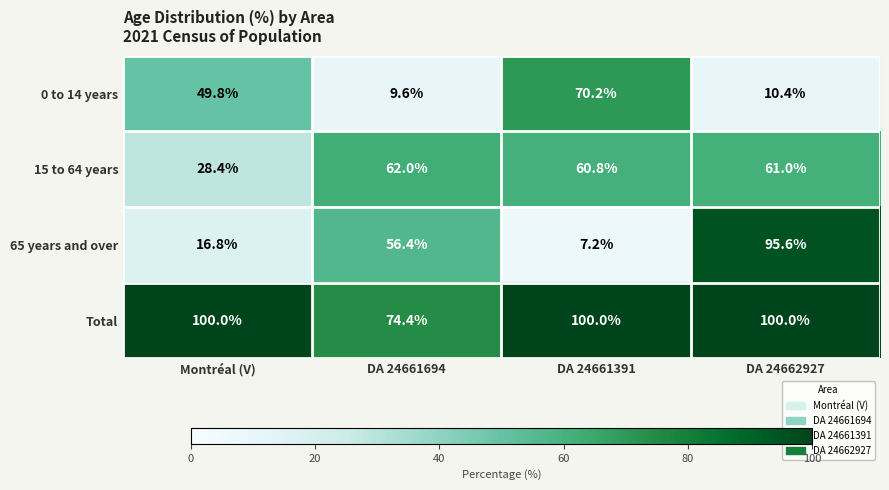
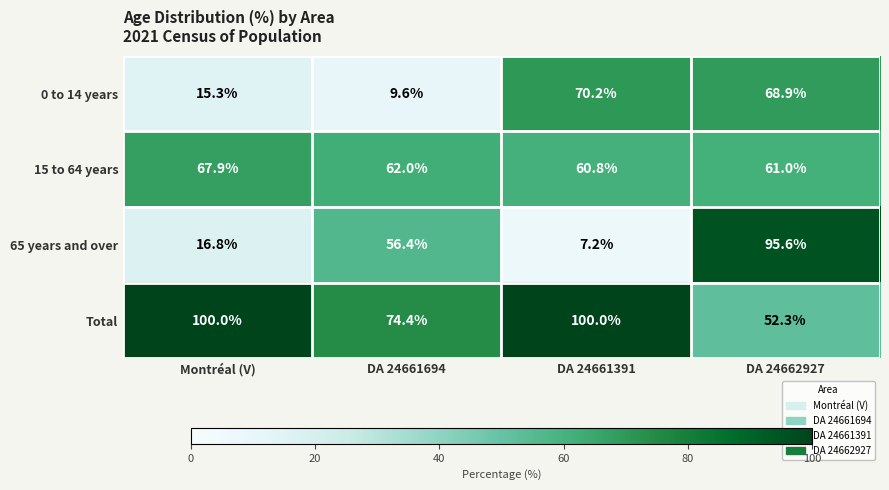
  {
    "0 to 14 years": {
-     "Montréal (V)": "49.8%",
+     "Montréal (V)": "15.3%",
      "DA 24661694": "9.6%",
      "DA 24661391": "70.2%",
-     "DA 24662927": "10.4%"
+     "DA 24662927": "68.9%"
    },
    "15 to 64 years": {
-     "Montréal (V)": "28.4%",
+     "Montréal (V)": "67.9%",
      "DA 24661694": "62.0%",
      "DA 24661391": "60.8%",
      "DA 24662927": "61.0%"
    },
    "65 years and over": {
      "Montréal (V)": "16.8%",
      "DA 24661694": "56.4%",
      "DA 24661391": "7.2%",
      "DA 24662927": "95.6%"
    },
    "Total": {
      "Montréal (V)": "100.0%",
      "DA 24661694": "74.4%",
      "DA 24661391": "100.0%",
-     "DA 24662927": "100.0%"
+     "DA 24662927": "52.3%"
    }
  }
